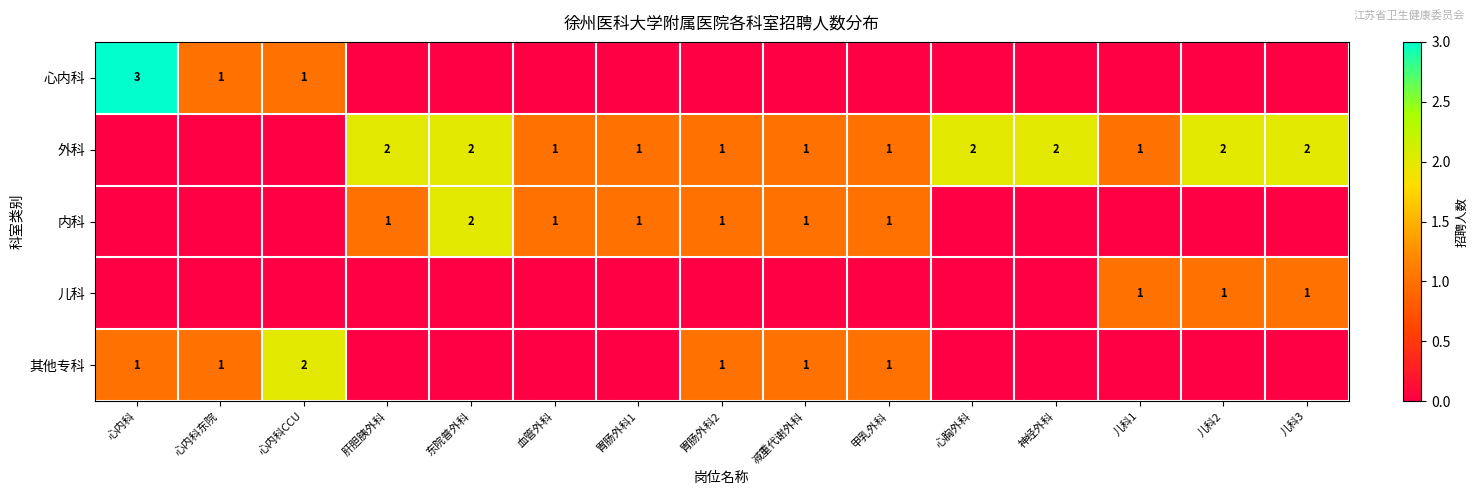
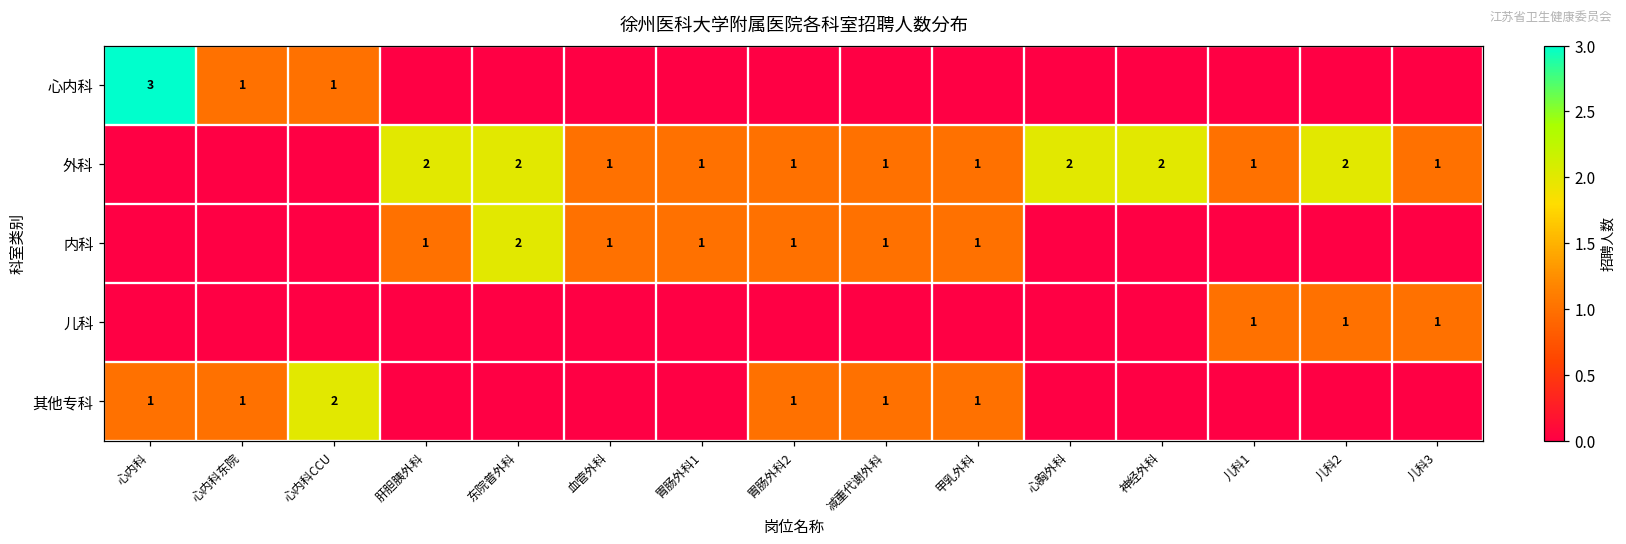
  {
    "心内科": {
      "心内科": 3,
      "心内科东院": 1,
      "心内科CCU": 1
    },
    "外科": {
      "肝胆胰外科": 2,
      "东院普外科": 2,
      "血管外科": 1,
      "胃肠外科1": 1,
      "胃肠外科2": 1,
      "减重代谢外科": 1,
      "甲乳外科": 1,
      "心胸外科": 2,
      "神经外科": 2,
      "儿科1": 1,
      "儿科2": 2,
-     "儿科3": 2
+     "儿科3": 1
    },
    "内科": {
      "肝胆胰外科": 1,
      "东院普外科": 2,
      "血管外科": 1,
      "胃肠外科1": 1,
      "胃肠外科2": 1,
      "减重代谢外科": 1,
      "甲乳外科": 1
    },
    "儿科": {
      "儿科1": 1,
      "儿科2": 1,
      "儿科3": 1
    },
    "其他专科": {
      "心内科": 1,
      "心内科东院": 1,
      "心内科CCU": 2,
      "胃肠外科2": 1,
      "减重代谢外科": 1,
      "甲乳外科": 1
    }
  }
